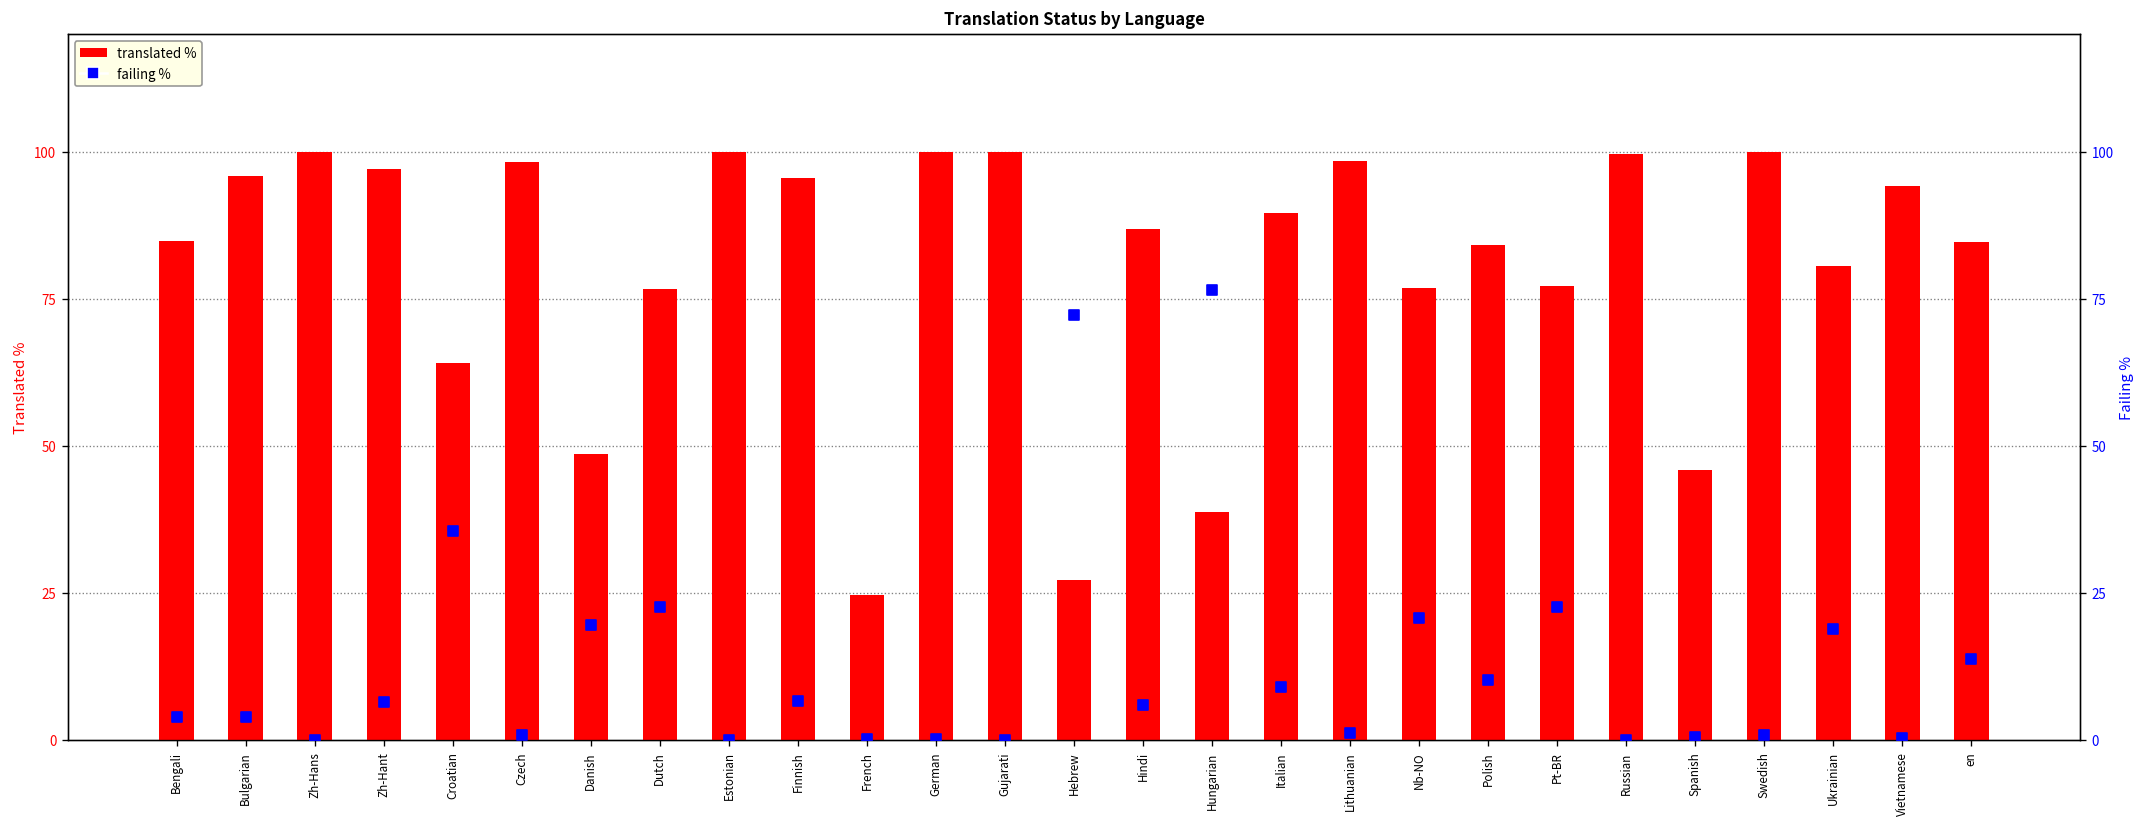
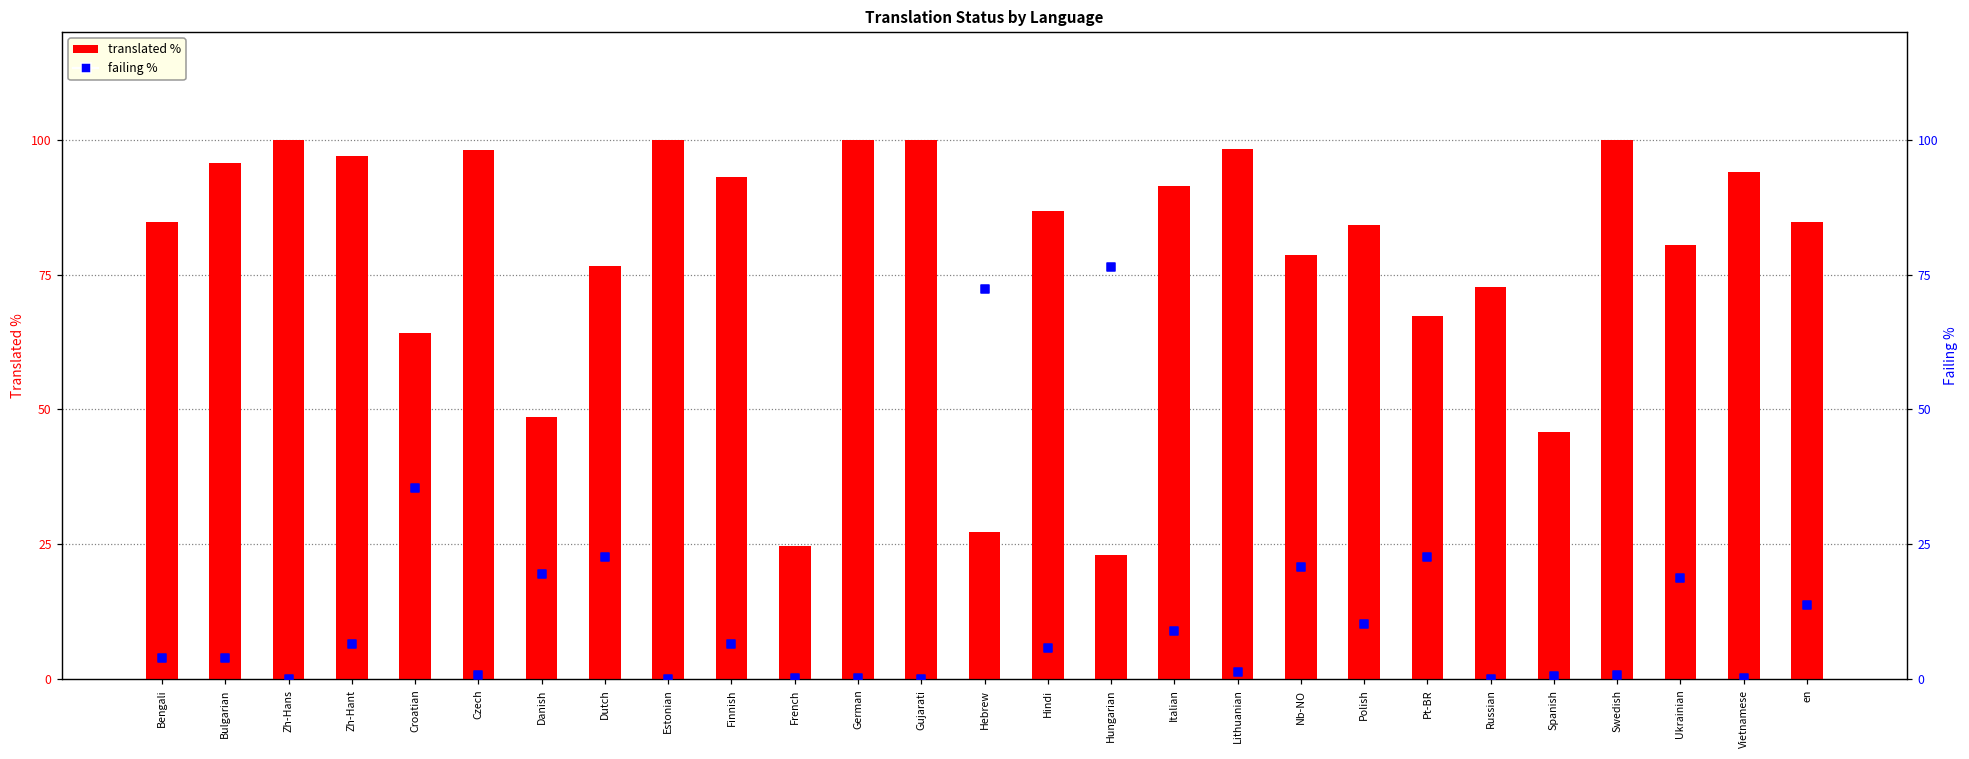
  {
    "translated %": {
      "Bengali": 85,
      "Bulgarian": 96,
      "Zh-Hans": 100,
      "Zh-Hant": 97,
      "Croatian": 64,
      "Czech": 98,
      "Danish": 49,
      "Dutch": 77,
      "Estonian": 100,
-     "Finnish": 96,
+     "Finnish": 93,
      "French": 25,
      "German": 100,
      "Gujarati": 100,
      "Hebrew": 27,
      "Hindi": 87,
-     "Hungarian": 39,
-     "Italian": 90,
+     "Hungarian": 23,
+     "Italian": 92,
      "Lithuanian": 98,
-     "Nb-NO": 77,
+     "Nb-NO": 79,
      "Polish": 84,
-     "Pt-BR": 77,
-     "Russian": 100,
+     "Pt-BR": 67,
+     "Russian": 73,
      "Spanish": 46,
      "Swedish": 100,
      "Ukrainian": 81,
      "Vietnamese": 94,
      "en": 85
    }
  }
